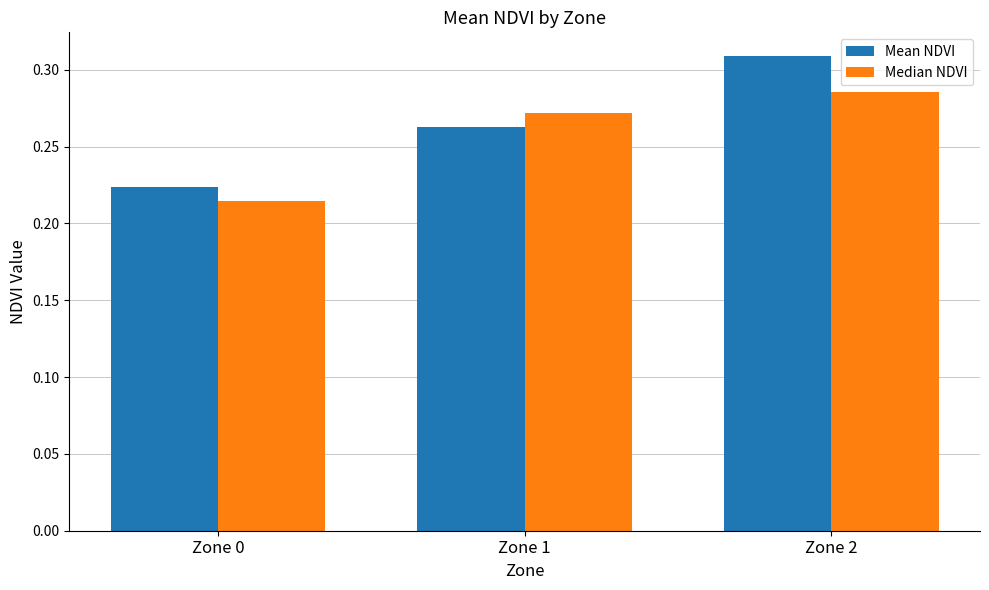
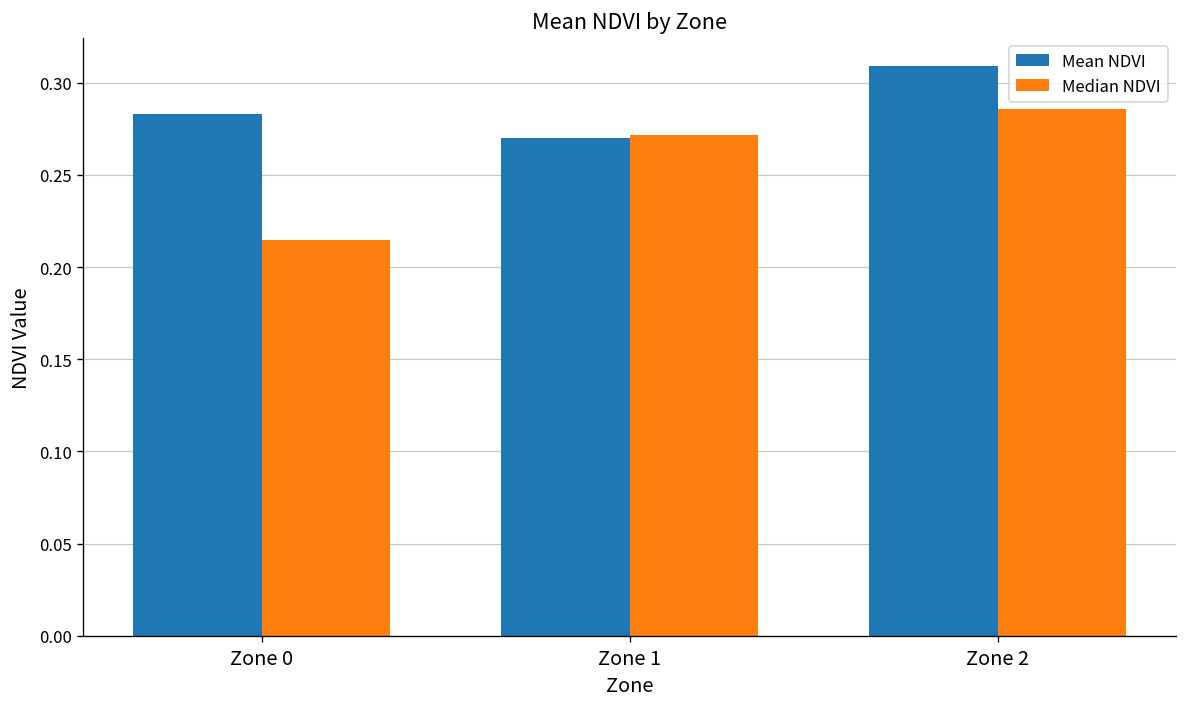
  {
    "Mean NDVI": {
-     "Zone 0": 0.224,
-     "Zone 1": 0.263,
+     "Zone 0": 0.283,
+     "Zone 1": 0.270,
      "Zone 2": 0.309
    },
    "Median NDVI": {
      "Zone 0": 0.215,
      "Zone 1": 0.272,
      "Zone 2": 0.286
    }
  }
